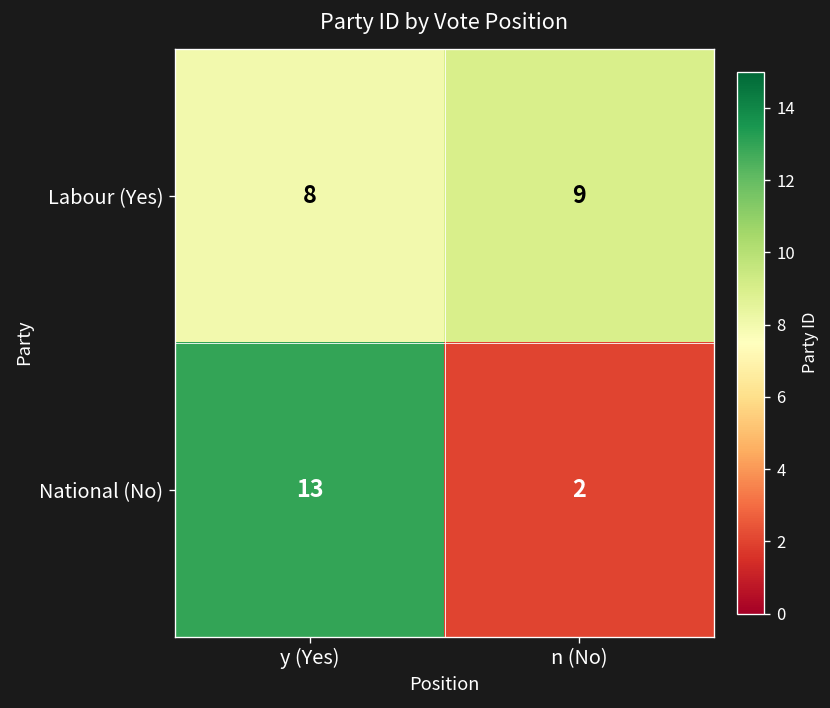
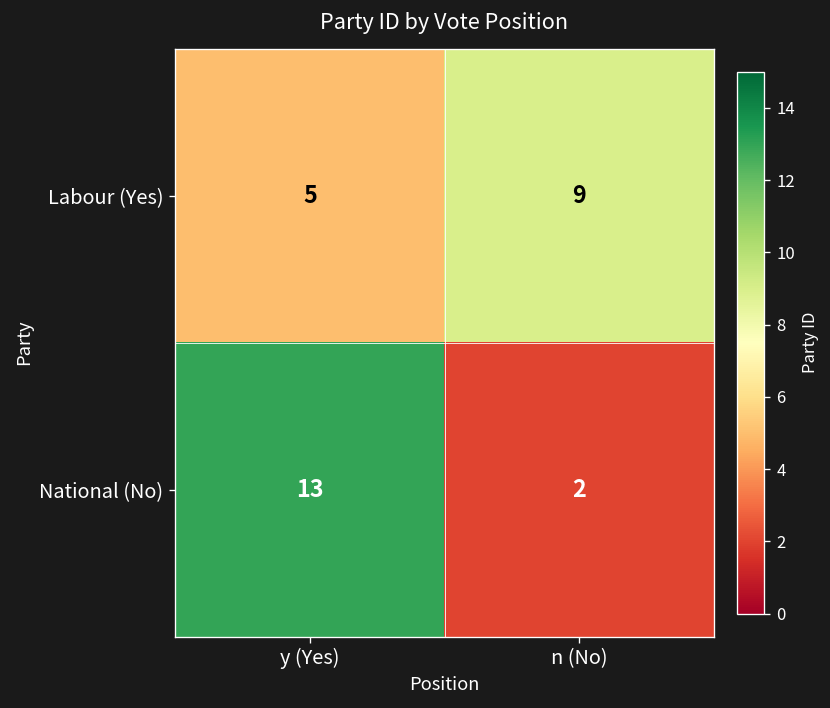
  {
    "Labour (Yes)": {
-     "y (Yes)": 8,
+     "y (Yes)": 5,
      "n (No)": 9
    },
    "National (No)": {
      "y (Yes)": 13,
      "n (No)": 2
    }
  }
